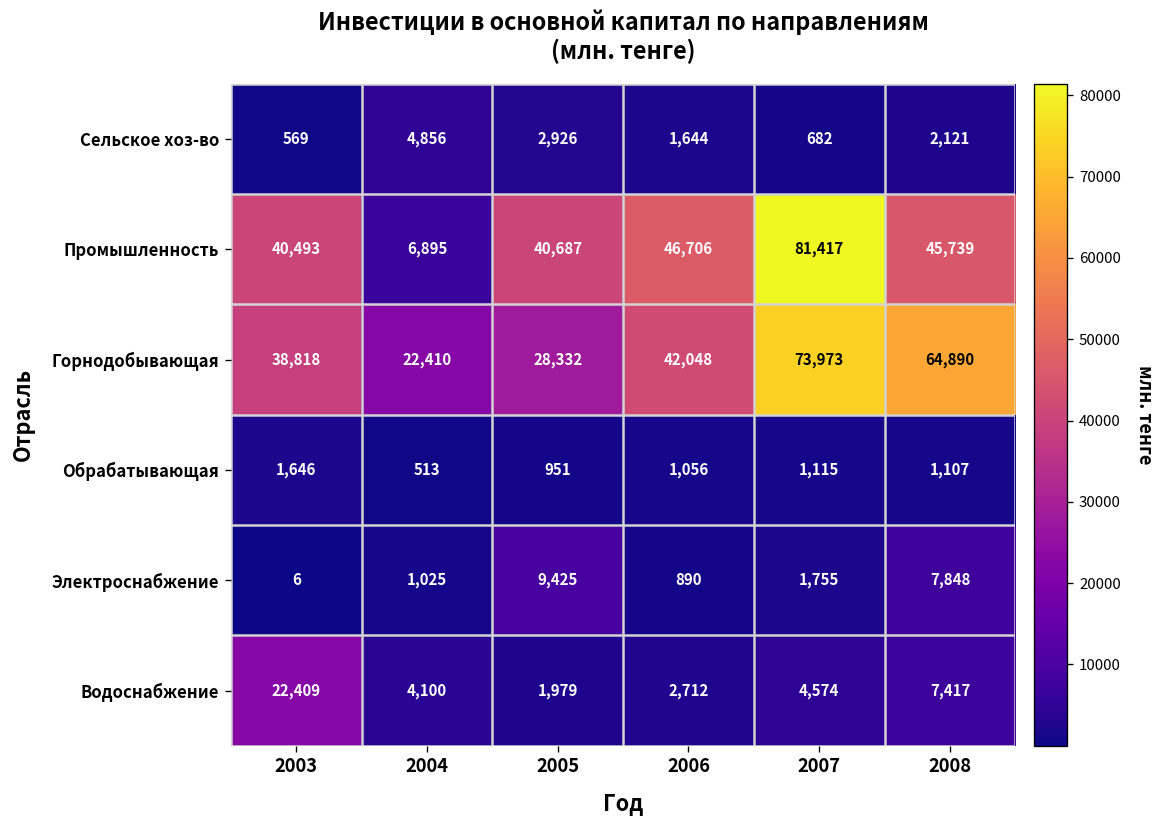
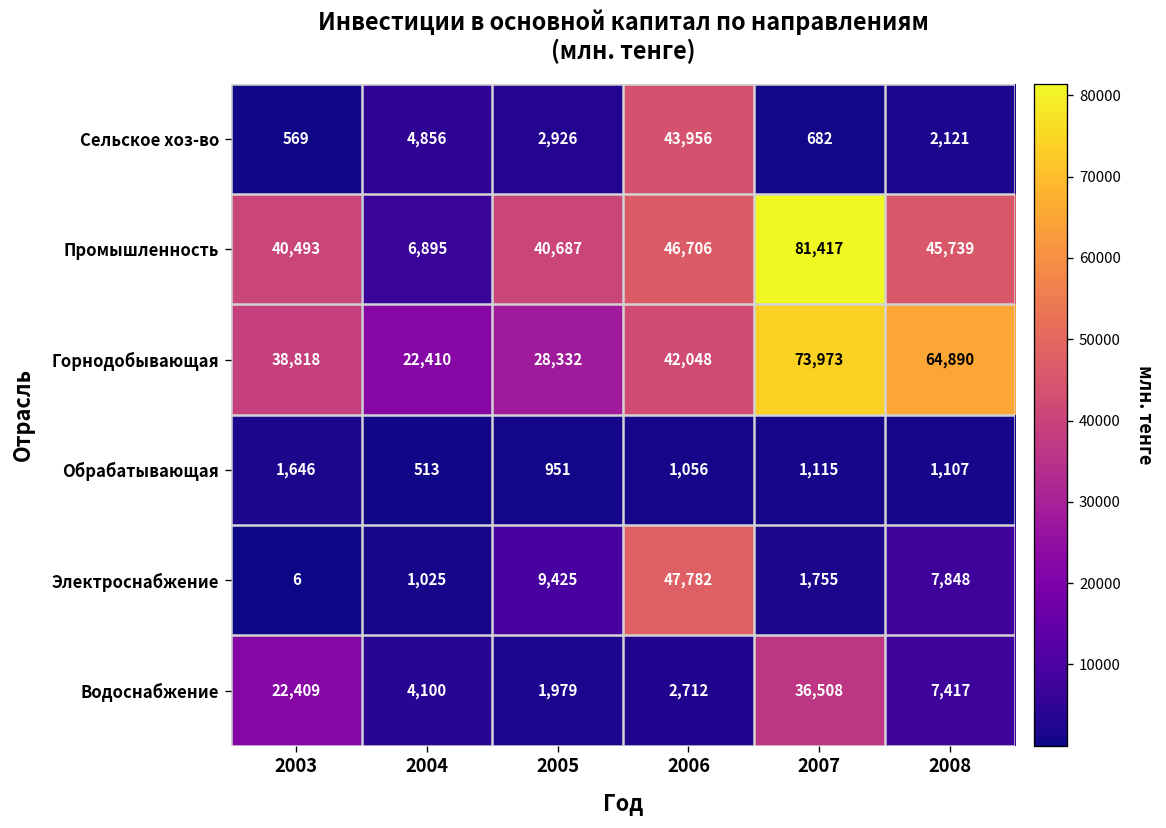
  {
    "Сельское хоз-во": {
      "2003": "569",
      "2004": "4,856",
      "2005": "2,926",
-     "2006": "1,644",
+     "2006": "43,956",
      "2007": "682",
      "2008": "2,121"
    },
    "Промышленность": {
      "2003": "40,493",
      "2004": "6,895",
      "2005": "40,687",
      "2006": "46,706",
      "2007": "81,417",
      "2008": "45,739"
    },
    "Горнодобывающая": {
      "2003": "38,818",
      "2004": "22,410",
      "2005": "28,332",
      "2006": "42,048",
      "2007": "73,973",
      "2008": "64,890"
    },
    "Обрабатывающая": {
      "2003": "1,646",
      "2004": "513",
      "2005": "951",
      "2006": "1,056",
      "2007": "1,115",
      "2008": "1,107"
    },
    "Электроснабжение": {
      "2003": "6",
      "2004": "1,025",
      "2005": "9,425",
-     "2006": "890",
+     "2006": "47,782",
      "2007": "1,755",
      "2008": "7,848"
    },
    "Водоснабжение": {
      "2003": "22,409",
      "2004": "4,100",
      "2005": "1,979",
      "2006": "2,712",
-     "2007": "4,574",
+     "2007": "36,508",
      "2008": "7,417"
    }
  }
